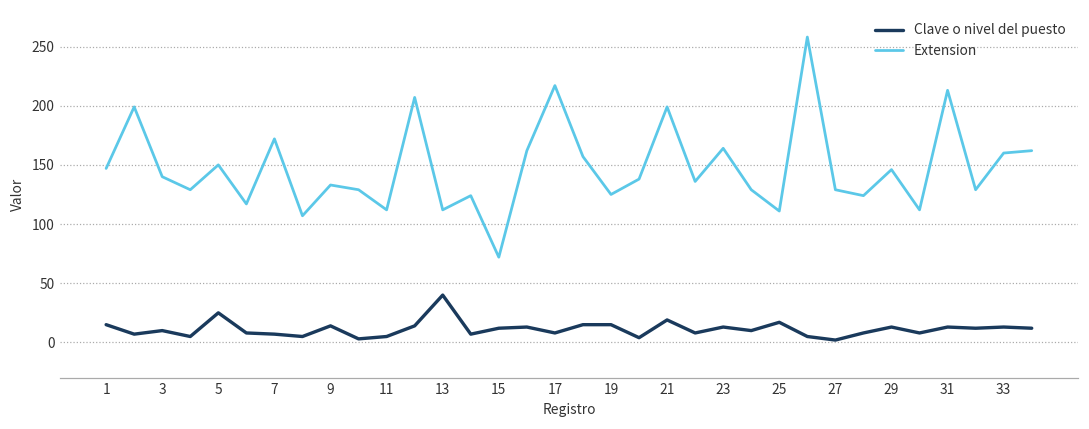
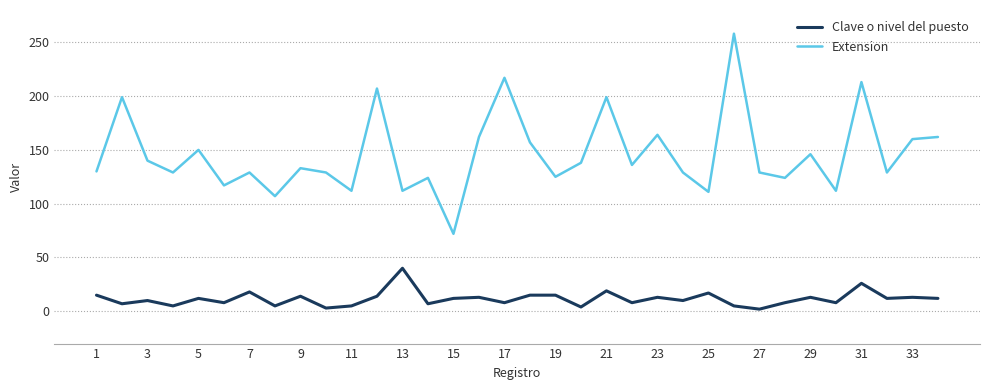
  {
    "Clave o nivel del puesto": {
      "1": 15,
      "3": 10,
-     "5": 25,
-     "7": 7,
+     "5": 12,
+     "7": 18,
      "9": 14,
      "11": 5,
      "13": 40,
      "15": 12,
      "17": 8,
      "19": 15,
      "21": 19,
      "23": 13,
      "25": 17,
      "27": 2,
      "29": 13,
-     "31": 13,
+     "31": 26,
      "33": 13
    },
    "Extension": {
-     "1": 147,
+     "1": 130,
      "3": 140,
      "5": 150,
-     "7": 172,
+     "7": 129,
      "9": 133,
      "11": 112,
      "13": 112,
      "15": 72,
      "17": 217,
      "19": 125,
      "21": 199,
      "23": 164,
      "25": 111,
      "27": 129,
      "29": 146,
      "31": 213,
      "33": 160
    }
  }
